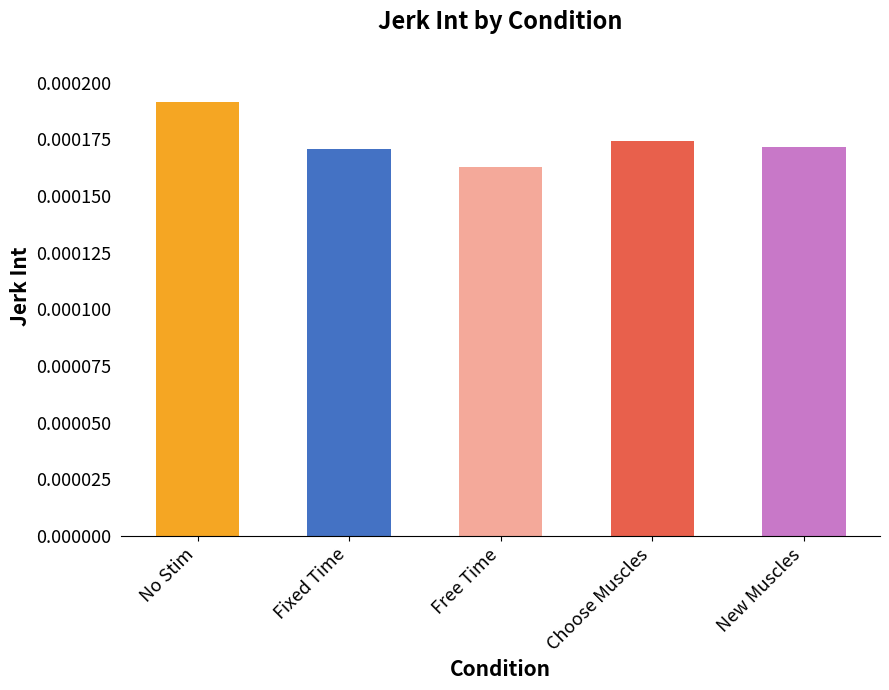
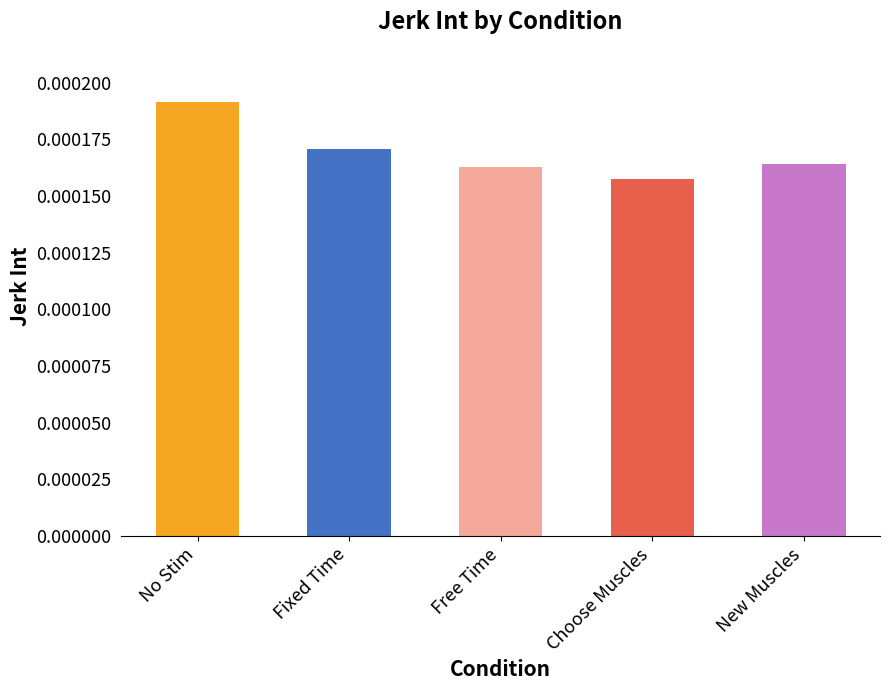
  {
    "No Stim": 0.000191,
    "Fixed Time": 0.000171,
    "Free Time": 0.000163,
-   "Choose Muscles": 0.000174,
-   "New Muscles": 0.000172
+   "Choose Muscles": 0.000157,
+   "New Muscles": 0.000164
  }
